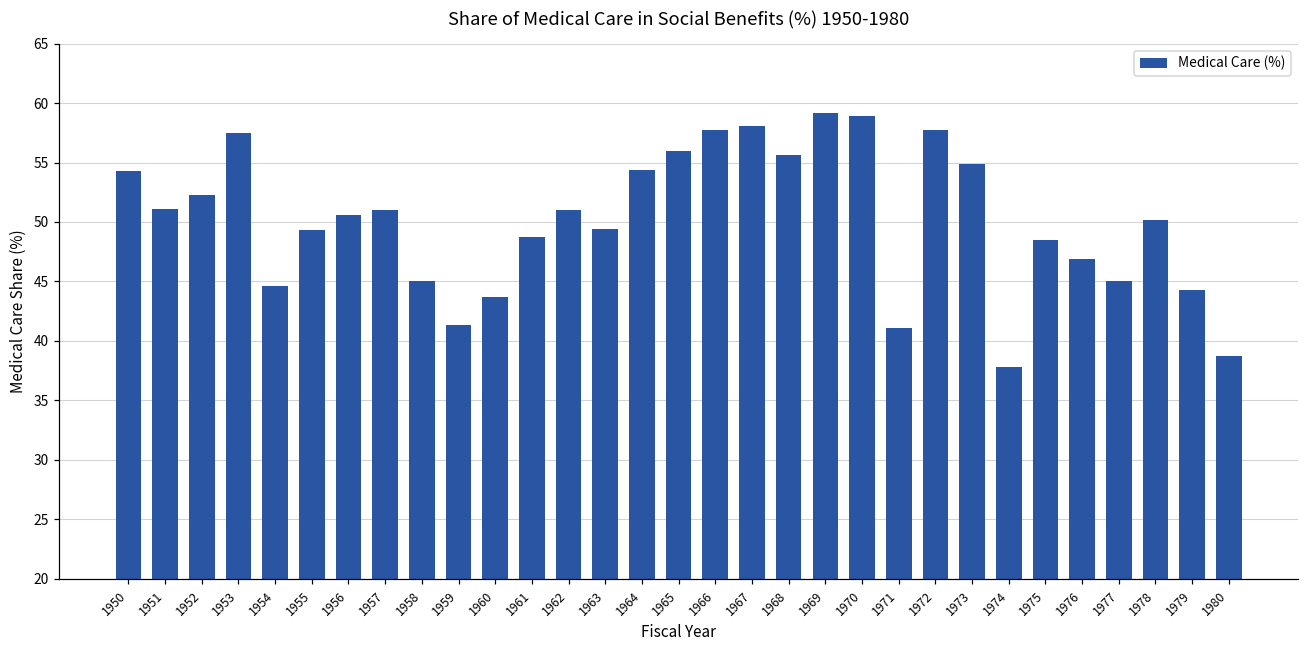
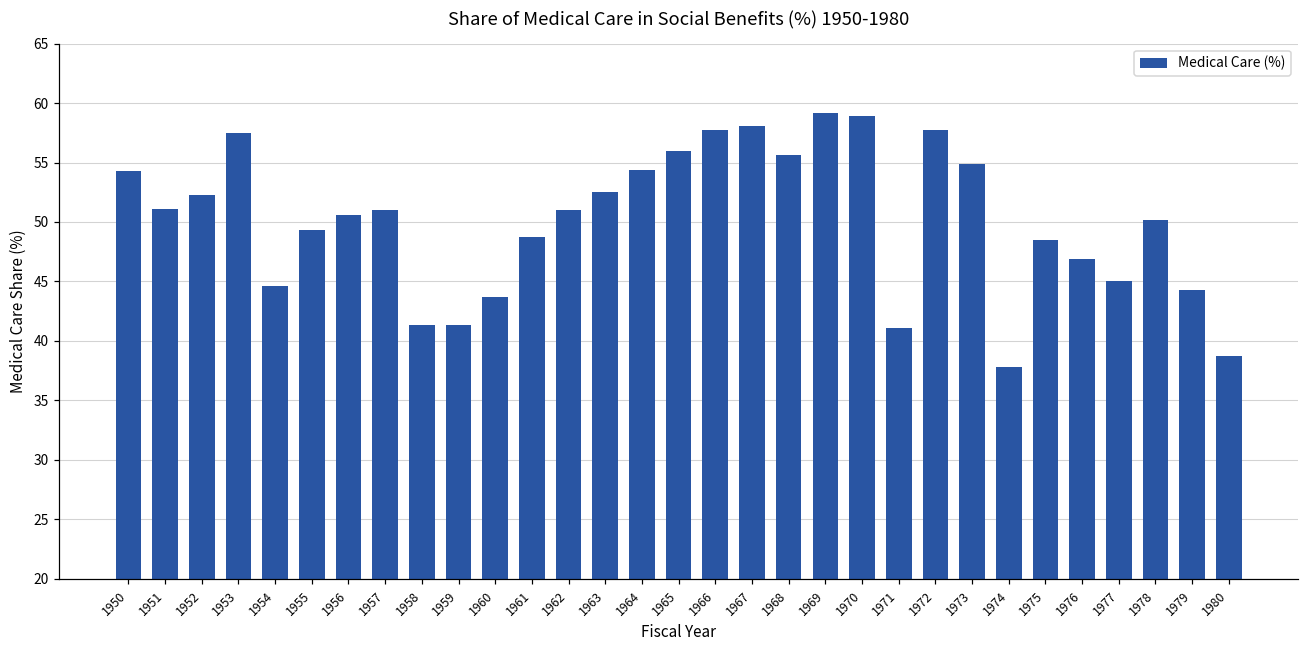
  {
    "1950": 54.3,
    "1951": 51.1,
    "1952": 52.3,
    "1953": 57.5,
    "1954": 44.6,
    "1955": 49.3,
    "1956": 50.6,
    "1957": 51.0,
-   "1958": 45.0,
+   "1958": 41.3,
    "1959": 41.3,
    "1960": 43.7,
    "1961": 48.7,
    "1962": 51.0,
-   "1963": 49.4,
+   "1963": 52.5,
    "1964": 54.4,
    "1965": 56.0,
    "1966": 57.7,
    "1967": 58.1,
    "1968": 55.6,
    "1969": 59.2,
    "1970": 58.9,
    "1971": 41.1,
    "1972": 57.7,
    "1973": 54.9,
    "1974": 37.8,
    "1975": 48.5,
    "1976": 46.9,
    "1977": 45.0,
    "1978": 50.2,
    "1979": 44.3,
    "1980": 38.7
  }
